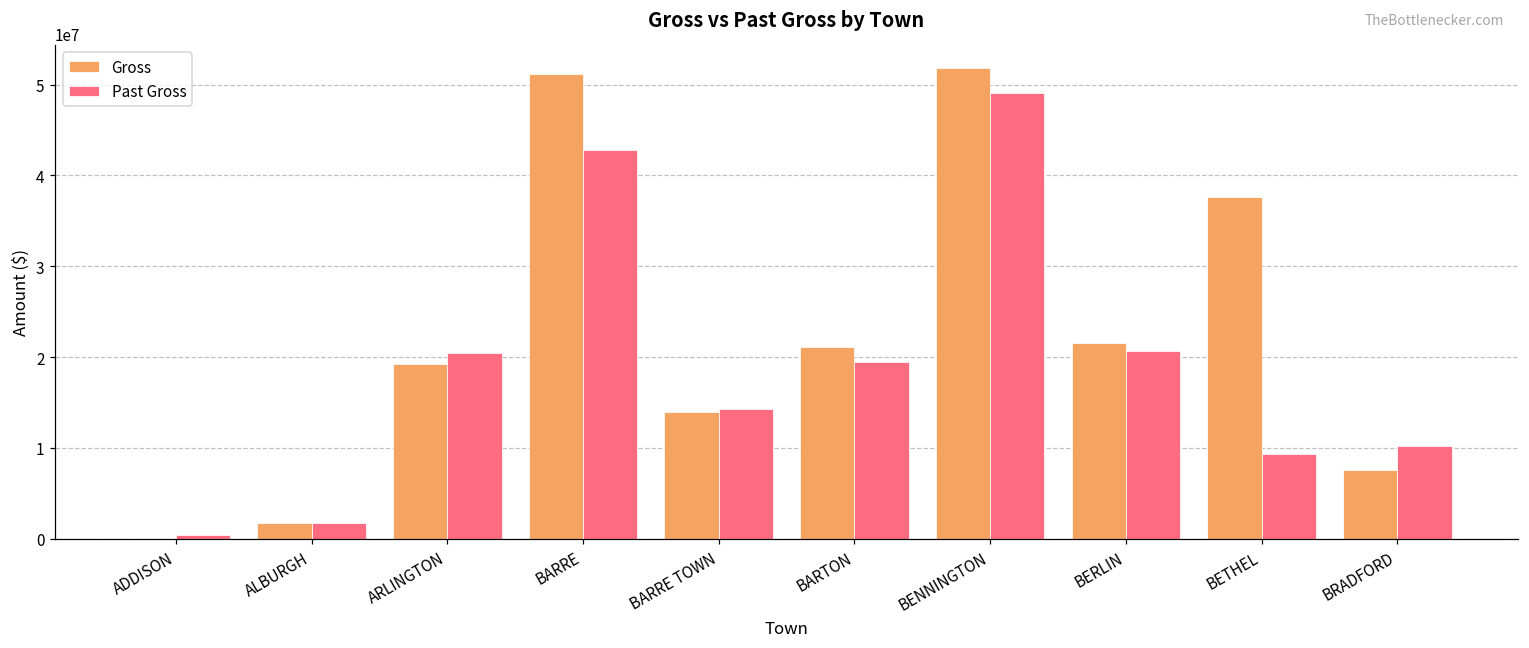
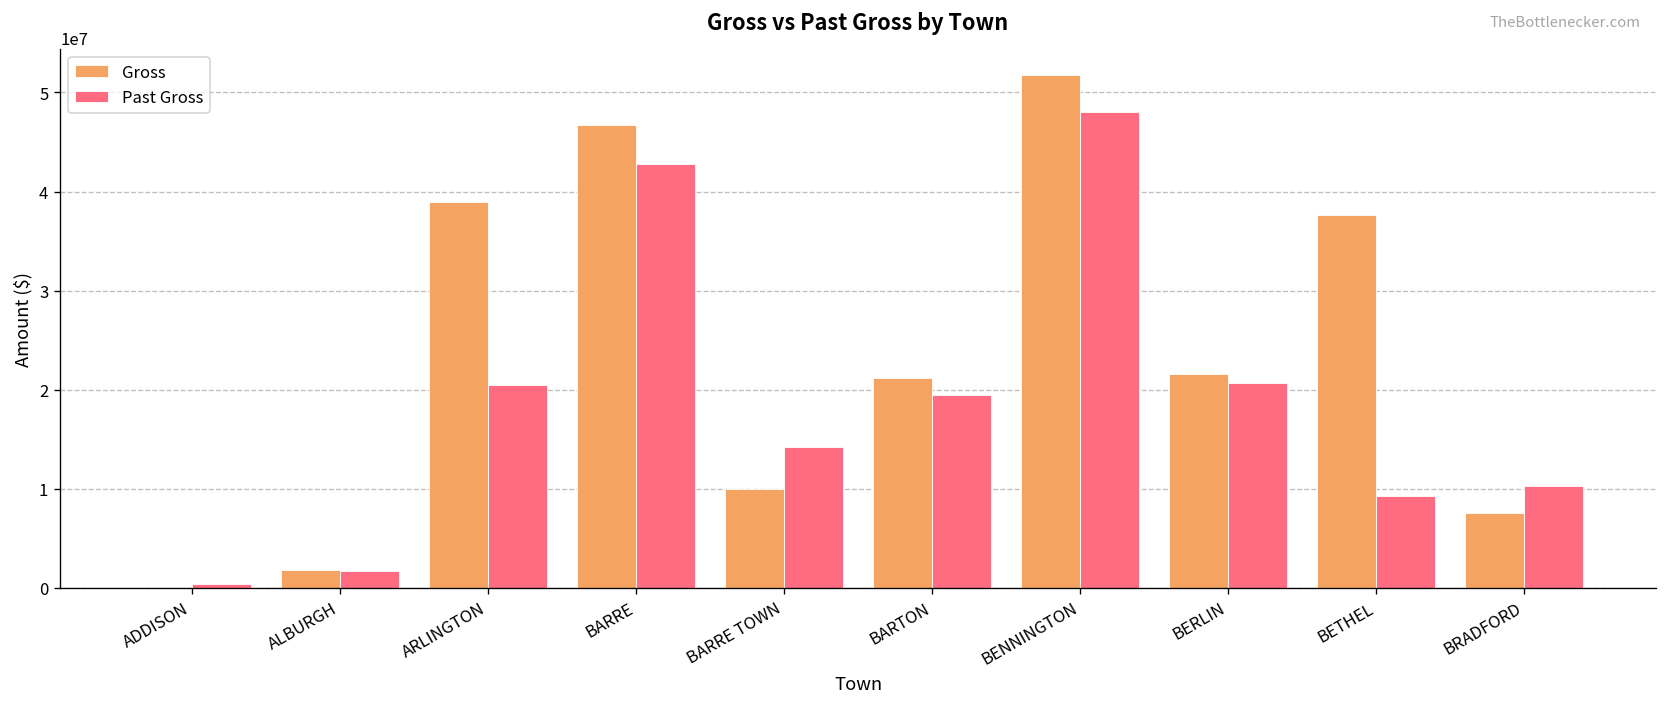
  {
    "Gross": {
      "ADDISON": 0,
      "ALBURGH": 2000000,
-     "ARLINGTON": 19000000,
-     "BARRE": 51000000,
-     "BARRE TOWN": 14000000,
+     "ARLINGTON": 39000000,
+     "BARRE": 47000000,
+     "BARRE TOWN": 10000000,
      "BARTON": 21000000,
      "BENNINGTON": 52000000,
      "BERLIN": 22000000,
      "BETHEL": 38000000,
      "BRADFORD": 8000000
    },
    "Past Gross": {
      "ADDISON": 0,
      "ALBURGH": 2000000,
      "ARLINGTON": 20000000,
      "BARRE": 43000000,
      "BARRE TOWN": 14000000,
      "BARTON": 19000000,
-     "BENNINGTON": 49000000,
+     "BENNINGTON": 48000000,
      "BERLIN": 21000000,
      "BETHEL": 9000000,
      "BRADFORD": 10000000
    }
  }
